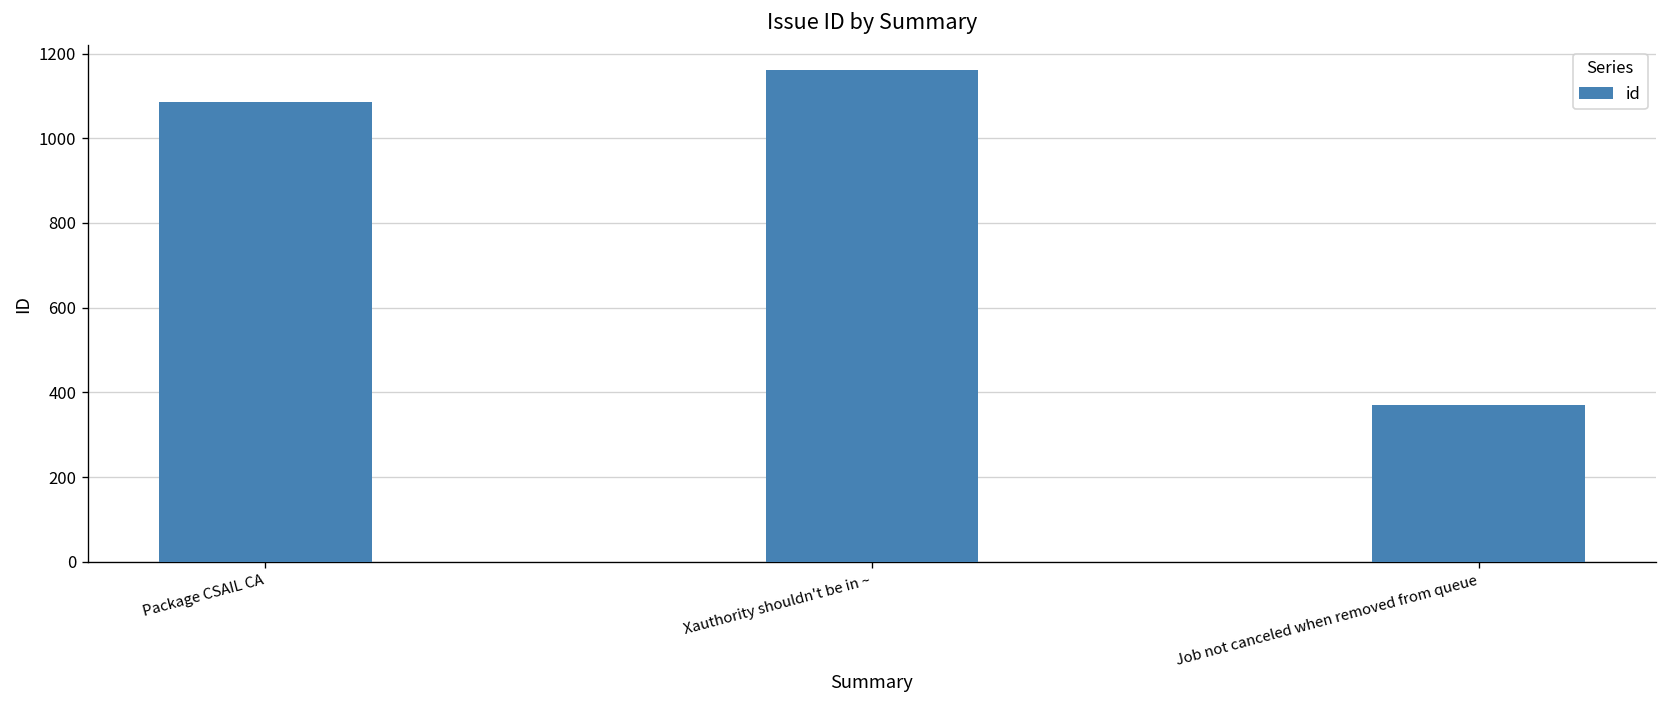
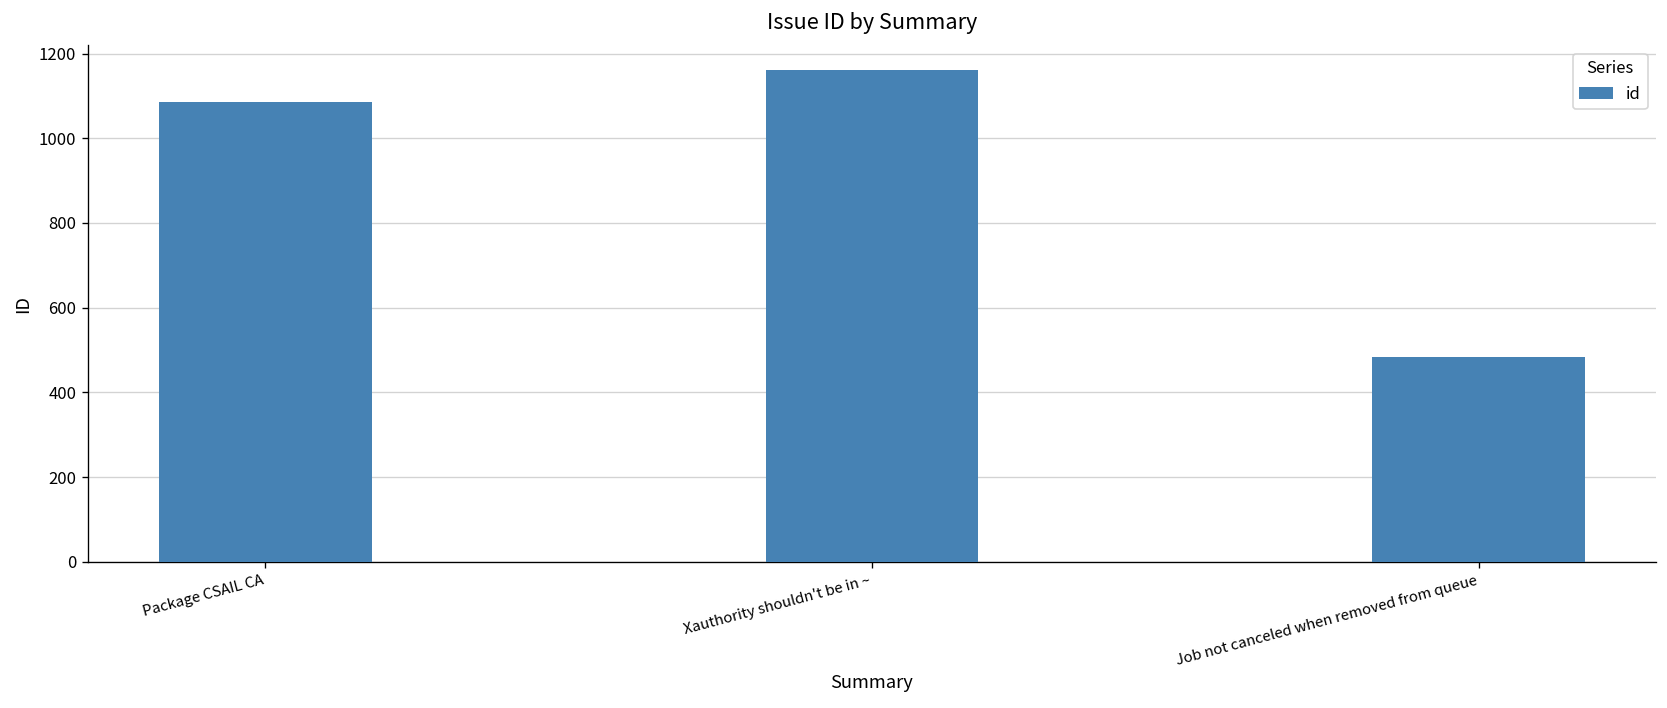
  {
    "Package CSAIL CA": 1090,
    "Xauthority shouldn't be in ~": 1160,
-   "Job not canceled when removed from queue": 370
+   "Job not canceled when removed from queue": 480
  }
